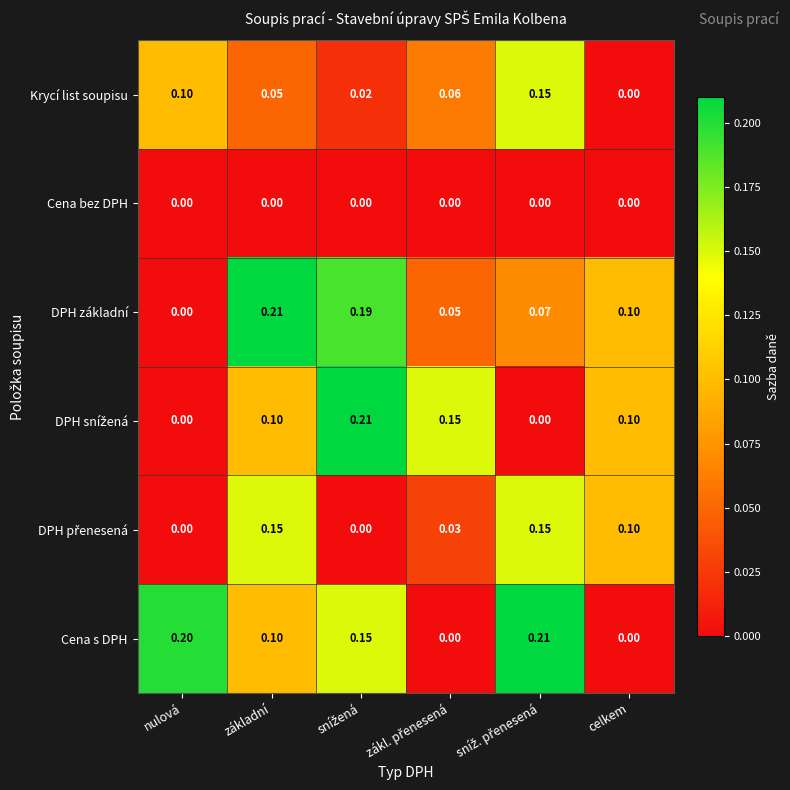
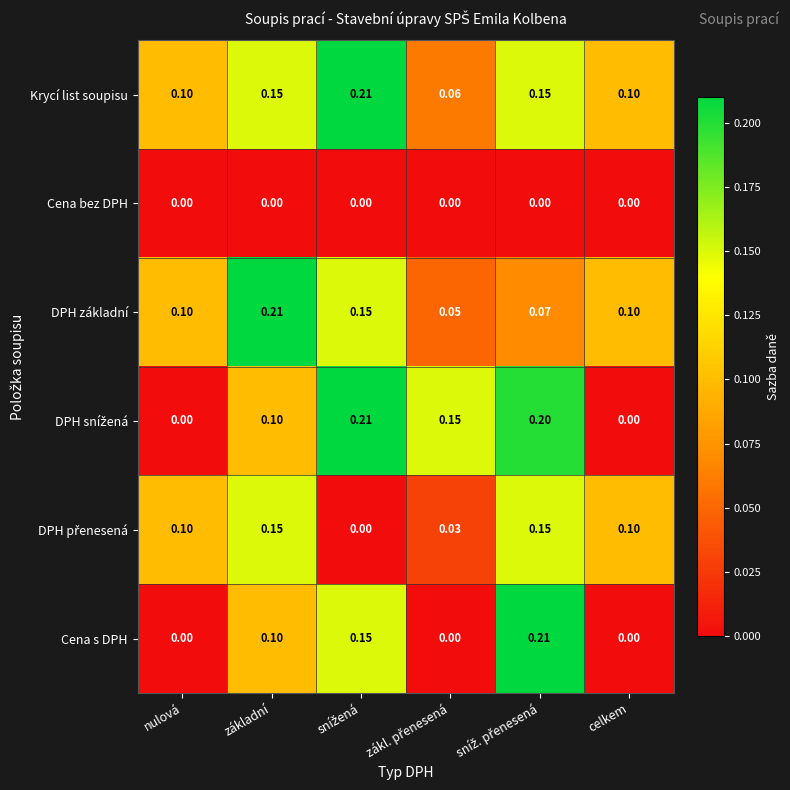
  {
    "Krycí list soupisu": {
      "nulová": 0.10,
-     "základní": 0.05,
-     "snížená": 0.02,
+     "základní": 0.15,
+     "snížená": 0.21,
      "zákl. přenesená": 0.06,
      "sníž. přenesená": 0.15,
-     "celkem": 0.00
+     "celkem": 0.10
    },
    "Cena bez DPH": {
      "nulová": 0.00,
      "základní": 0.00,
      "snížená": 0.00,
      "zákl. přenesená": 0.00,
      "sníž. přenesená": 0.00,
      "celkem": 0.00
    },
    "DPH základní": {
-     "nulová": 0.00,
+     "nulová": 0.10,
      "základní": 0.21,
-     "snížená": 0.19,
+     "snížená": 0.15,
      "zákl. přenesená": 0.05,
      "sníž. přenesená": 0.07,
      "celkem": 0.10
    },
    "DPH snížená": {
      "nulová": 0.00,
      "základní": 0.10,
      "snížená": 0.21,
      "zákl. přenesená": 0.15,
-     "sníž. přenesená": 0.00,
-     "celkem": 0.10
+     "sníž. přenesená": 0.20,
+     "celkem": 0.00
    },
    "DPH přenesená": {
-     "nulová": 0.00,
+     "nulová": 0.10,
      "základní": 0.15,
      "snížená": 0.00,
      "zákl. přenesená": 0.03,
      "sníž. přenesená": 0.15,
      "celkem": 0.10
    },
    "Cena s DPH": {
-     "nulová": 0.20,
+     "nulová": 0.00,
      "základní": 0.10,
      "snížená": 0.15,
      "zákl. přenesená": 0.00,
      "sníž. přenesená": 0.21,
      "celkem": 0.00
    }
  }
